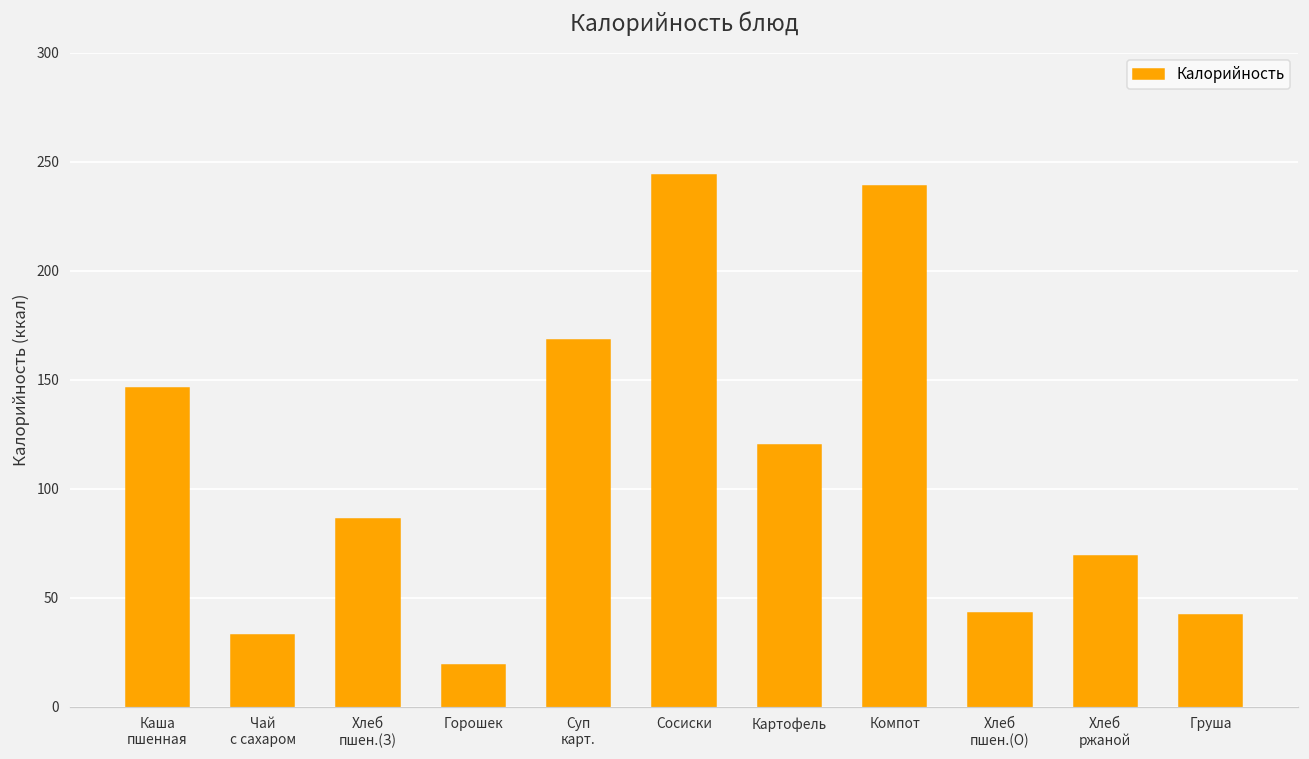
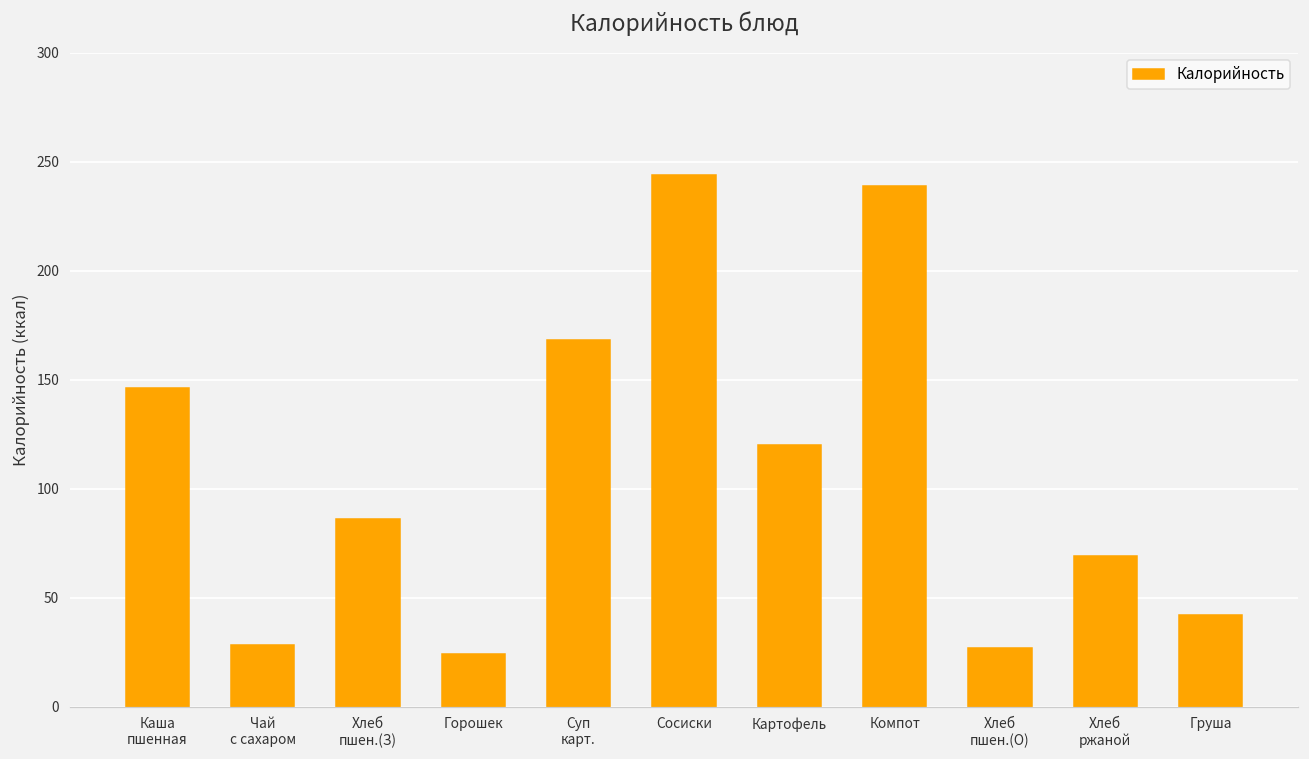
  {
    "Каша пшенная": 146,
-   "Чай с сахаром": 33,
+   "Чай с сахаром": 28,
    "Хлеб пшен.(З)": 86,
-   "Горошек": 19,
+   "Горошек": 24,
    "Суп карт.": 168,
    "Сосиски": 244,
    "Картофель": 120,
    "Компот": 239,
-   "Хлеб пшен.(О)": 43,
+   "Хлеб пшен.(О)": 27,
    "Хлеб ржаной": 69,
    "Груша": 42
  }
